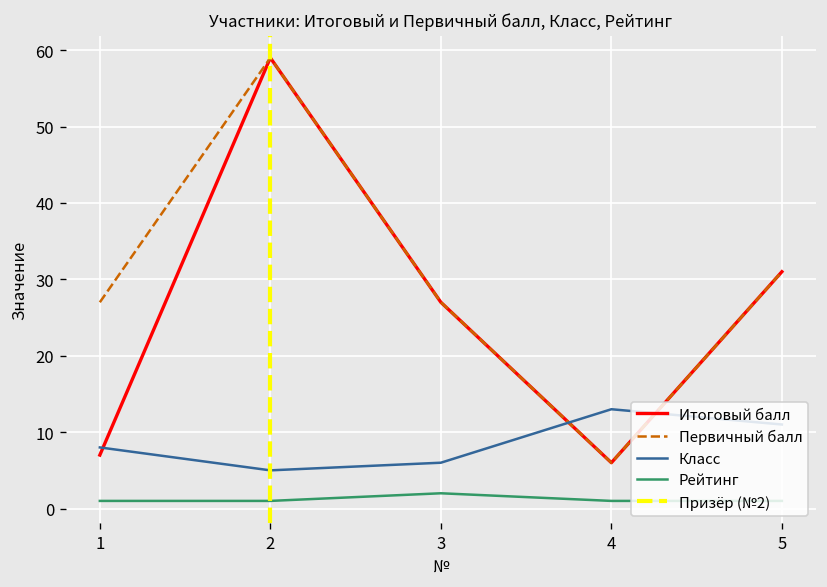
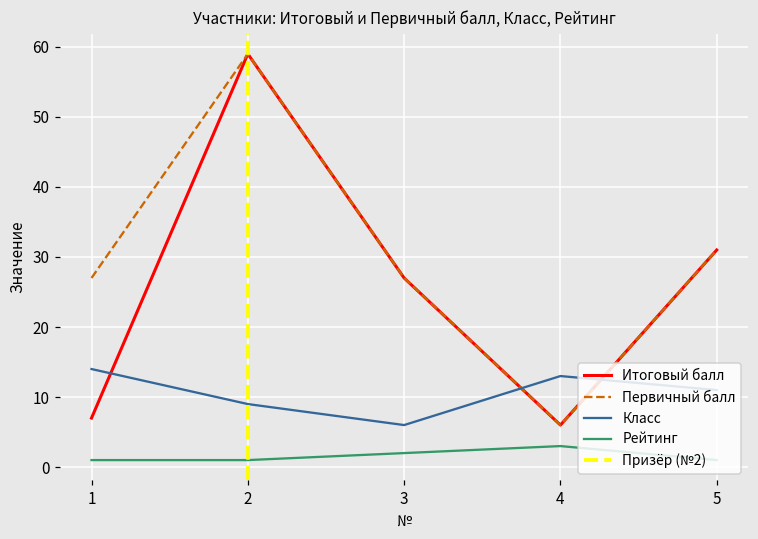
  {
    "Итоговый балл": {
      "1": 7
    },
    "Первичный балл": {
      "1": 27
    },
    "Класс": {
-     "1": 8,
-     "2": 5,
+     "1": 14,
+     "2": 9,
      "3": 6,
      "4": 13
    },
    "Рейтинг": {
      "1": 1,
      "2": 1,
      "3": 2,
-     "4": 1
+     "4": 3
    }
  }
